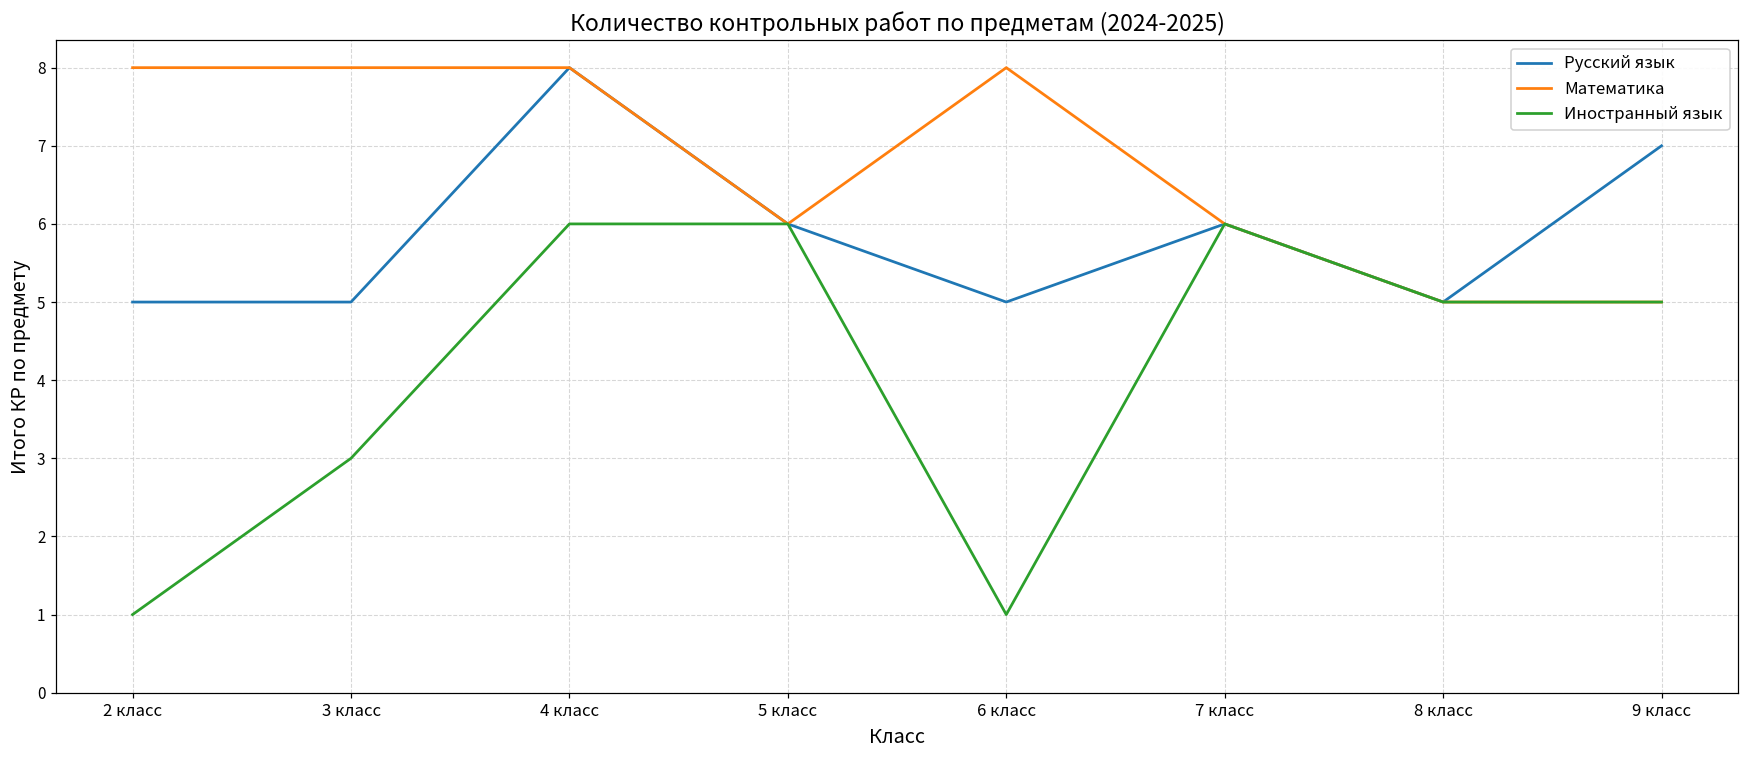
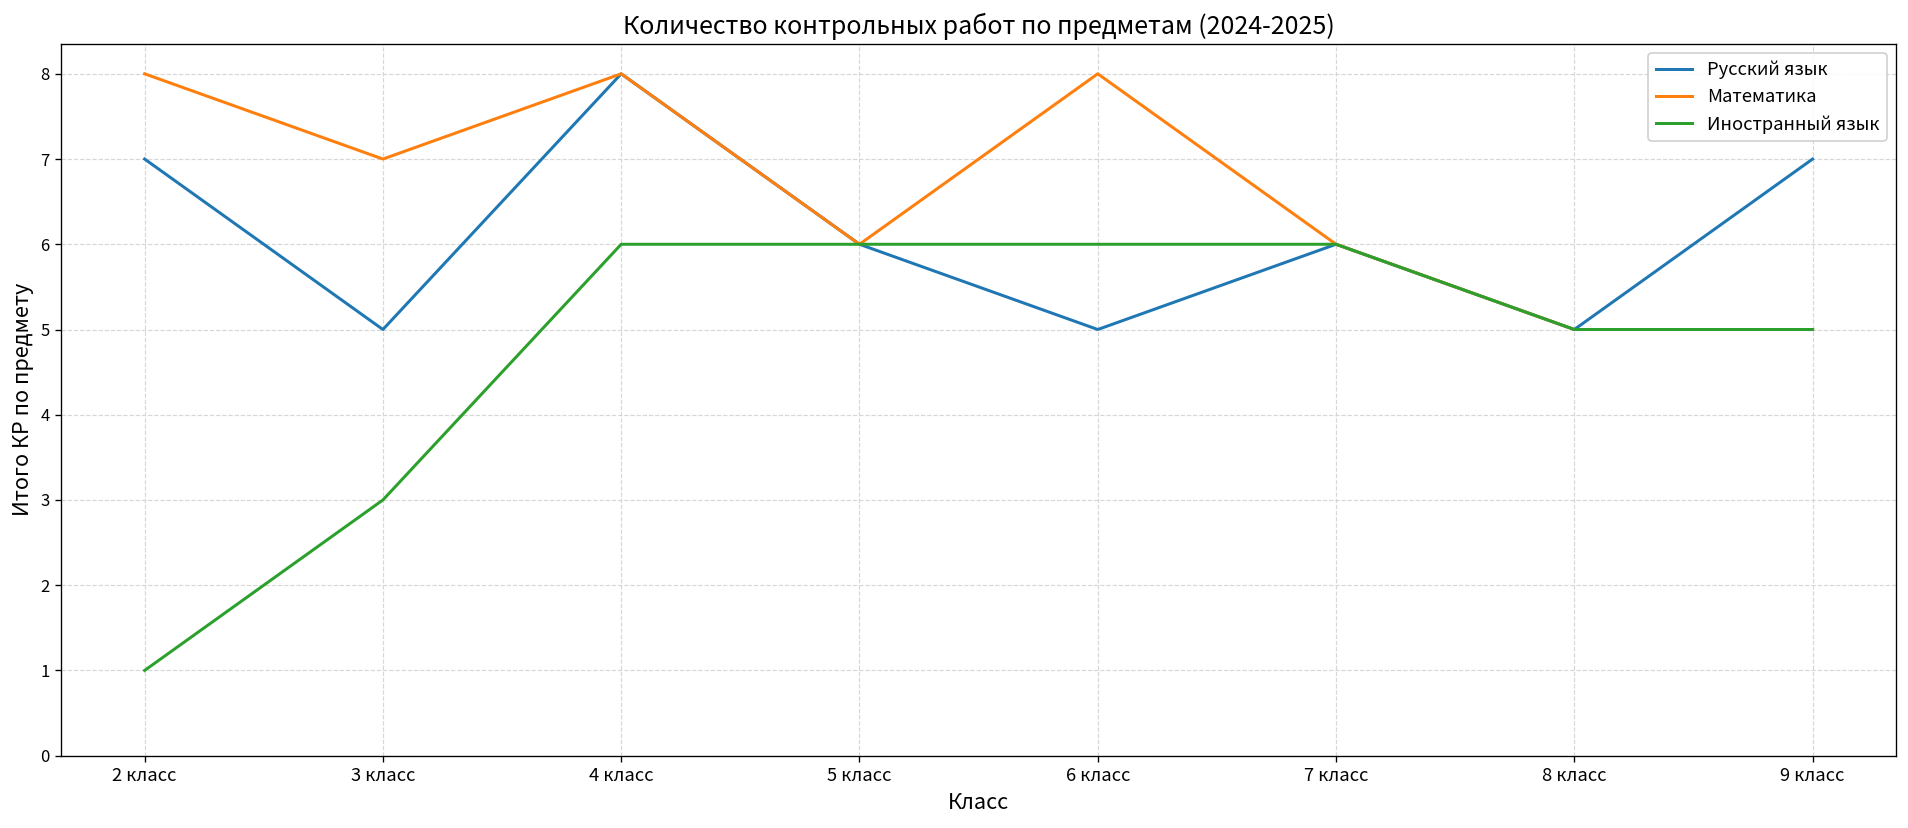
  {
    "Русский язык": {
-     "2 класс": 5,
+     "2 класс": 7,
      "3 класс": 5,
      "6 класс": 5,
      "9 класс": 7
    },
    "Математика": {
      "2 класс": 8,
-     "3 класс": 8,
+     "3 класс": 7,
      "6 класс": 8
    },
    "Иностранный язык": {
      "2 класс": 1,
      "3 класс": 3,
      "4 класс": 6,
-     "6 класс": 1
+     "6 класс": 6
    }
  }
